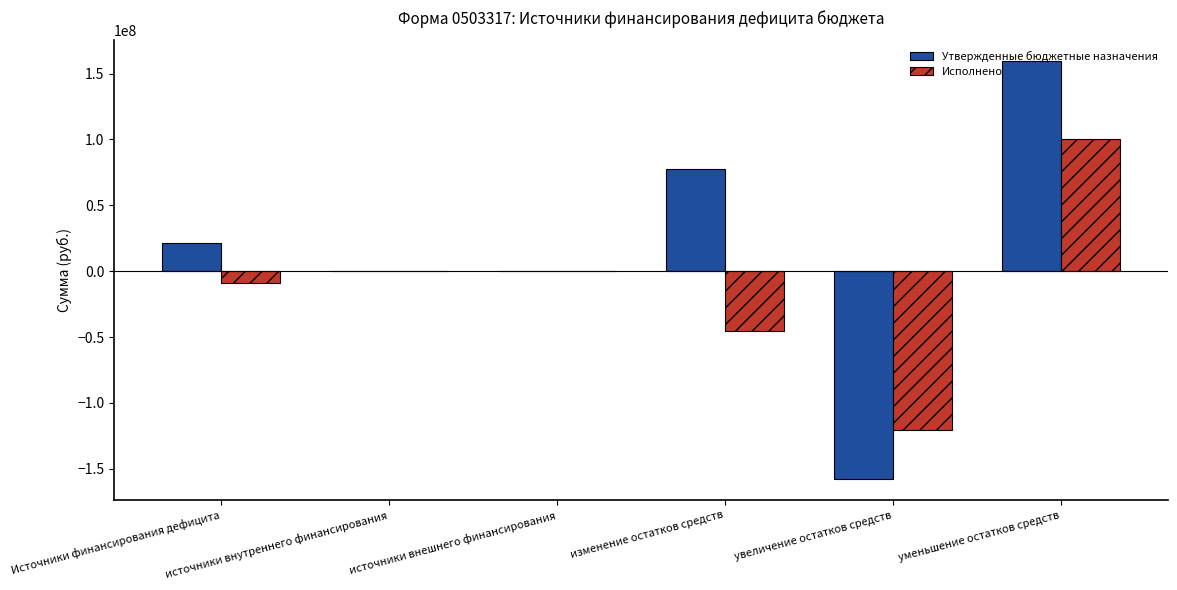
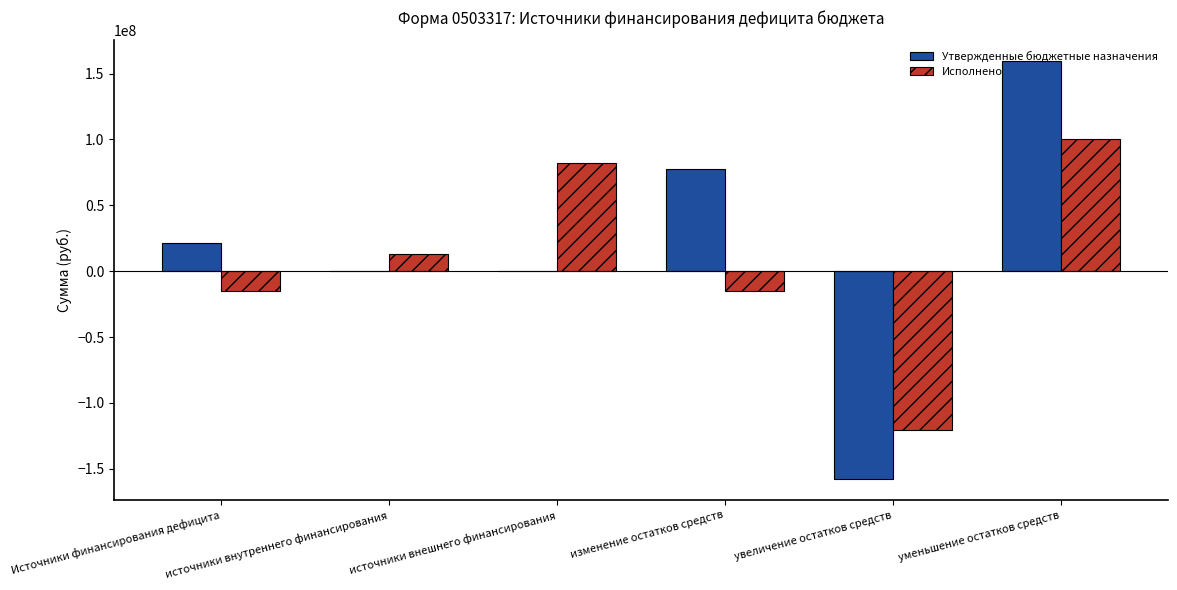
  {
    "Утвержденные бюджетные назначения": {
      "Источники финансирования дефицита": 21000000,
      "источники внутреннего финансирования": 0,
      "источники внешнего финансирования": 0,
      "изменение остатков средств": 78000000,
      "увеличение остатков средств": -158000000,
      "уменьшение остатков средств": 159000000
    },
    "Исполнено": {
-     "Источники финансирования дефицита": -9000000,
-     "источники внутреннего финансирования": 0,
-     "источники внешнего финансирования": 0,
-     "изменение остатков средств": -45000000,
+     "Источники финансирования дефицита": -15000000,
+     "источники внутреннего финансирования": 13000000,
+     "источники внешнего финансирования": 82000000,
+     "изменение остатков средств": -15000000,
      "увеличение остатков средств": -121000000,
      "уменьшение остатков средств": 100000000
    }
  }
